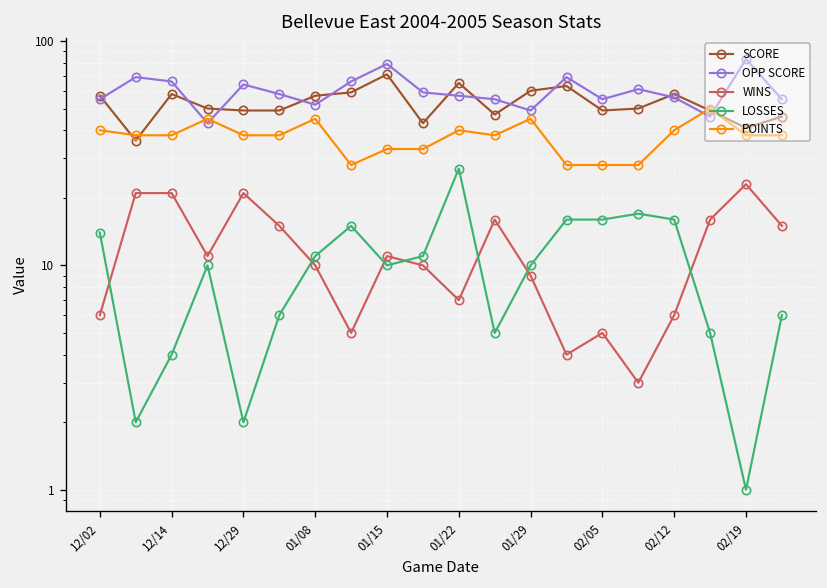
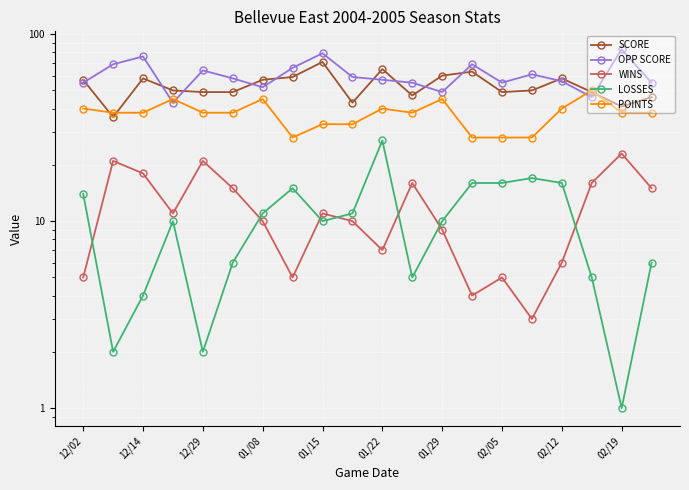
  {
    "SCORE": {
      "12/02": 57,
      "12/14": 58,
      "12/29": 49,
      "01/08": 57,
      "01/15": 71,
      "01/22": 65,
      "01/29": 60,
      "02/05": 49,
      "02/12": 58
    },
    "OPP SCORE": {
      "12/02": 55,
-     "12/14": 66,
+     "12/14": 76,
      "12/29": 64,
      "01/08": 52,
      "01/15": 79,
      "01/22": 57,
      "01/29": 49,
      "02/05": 55,
      "02/12": 56
    },
    "WINS": {
-     "12/02": 6,
-     "12/14": 21,
+     "12/02": 5,
+     "12/14": 18,
      "12/29": 21,
      "01/08": 10,
      "01/15": 11,
      "01/22": 7,
      "01/29": 9,
      "02/05": 5,
      "02/12": 6,
      "02/19": 23
    },
    "LOSSES": {
      "12/02": 14,
      "12/14": 4,
      "12/29": 2,
      "01/08": 11,
      "01/15": 10,
      "01/22": 27,
      "01/29": 10,
      "02/05": 16,
      "02/12": 16,
      "02/19": 1
    },
    "POINTS": {
      "12/02": 40,
      "12/14": 38,
      "12/29": 38,
      "01/08": 45,
      "01/15": 33,
      "01/22": 40,
      "01/29": 45,
      "02/05": 28,
      "02/12": 40
    }
  }
